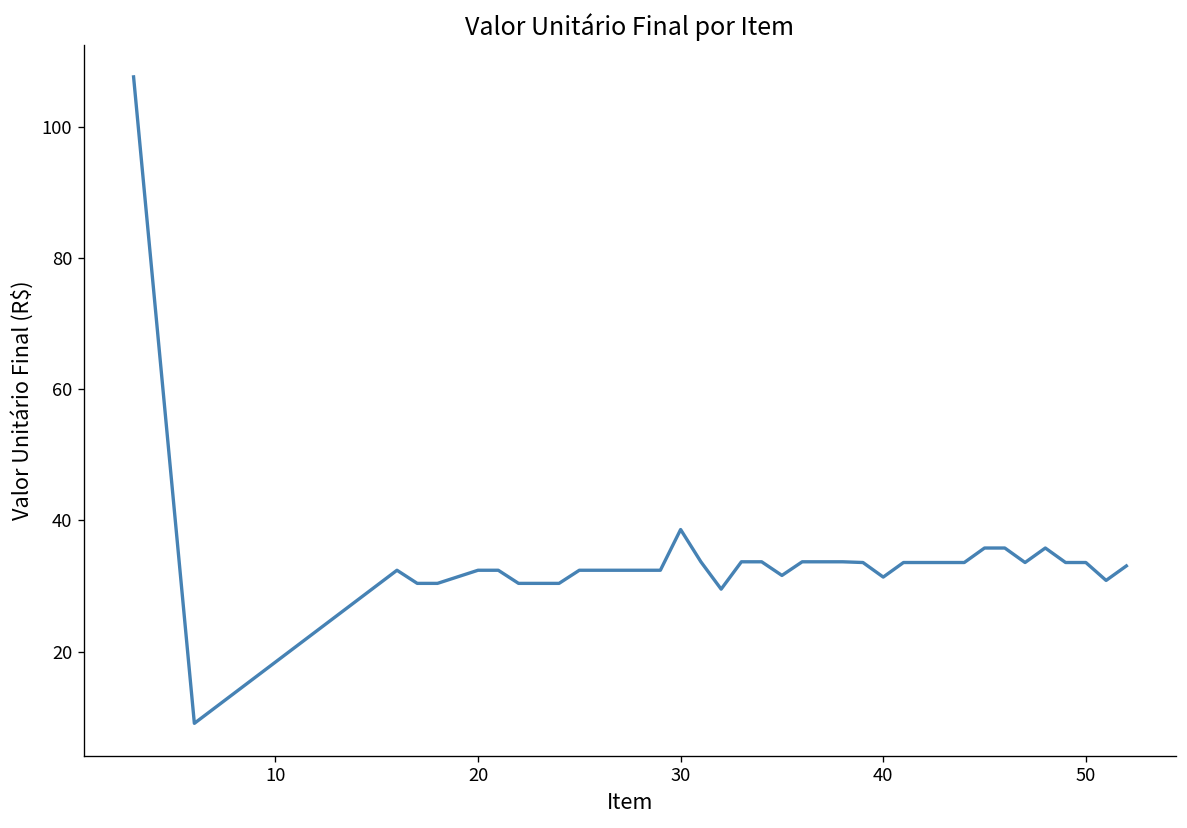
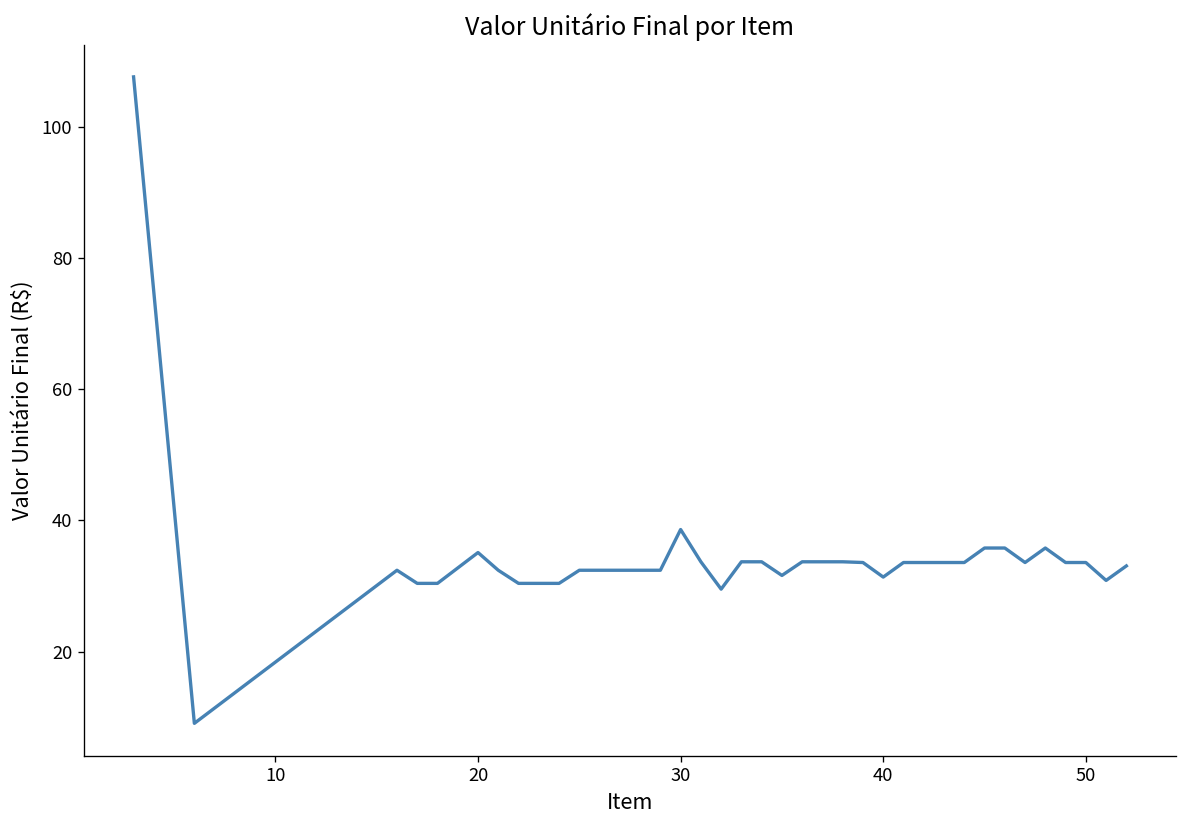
  {
-   "20": 32,
+   "20": 35,
    "30": 39,
    "40": 31,
    "50": 34
  }
